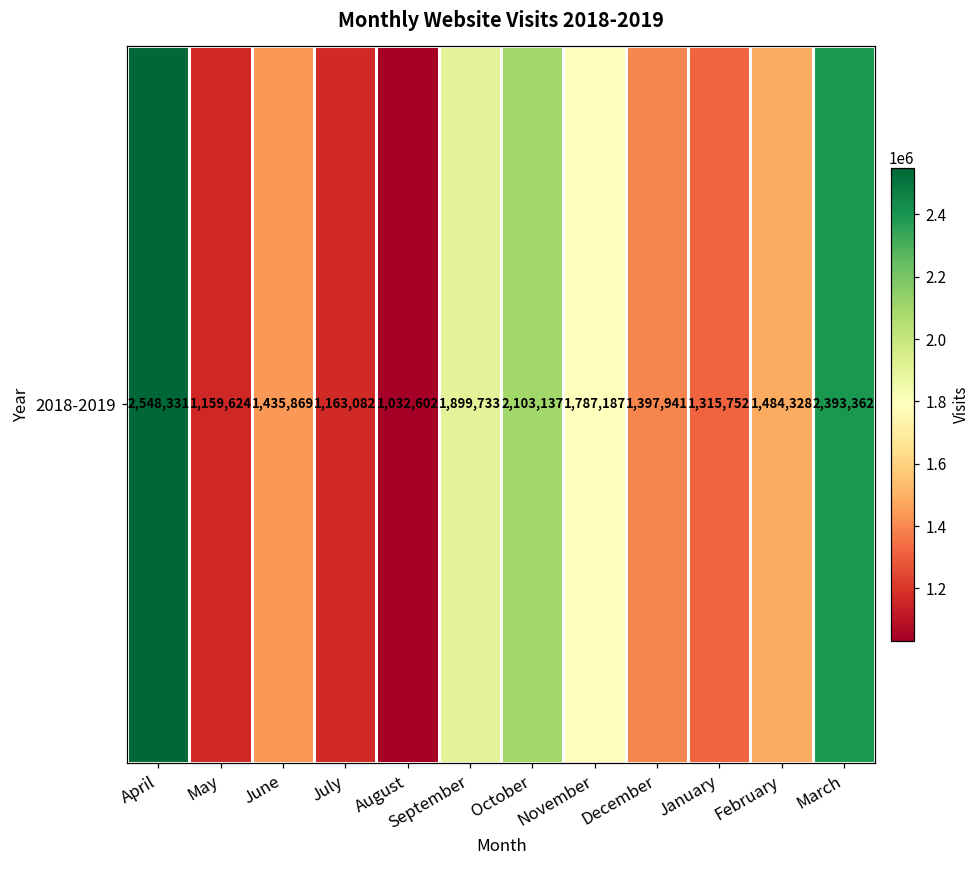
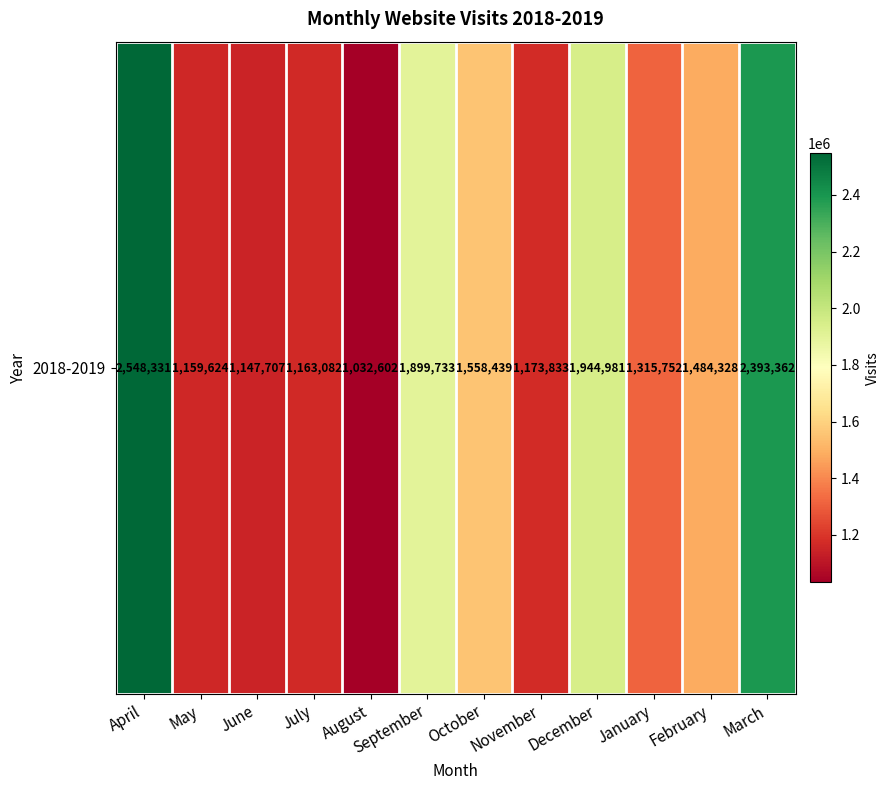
  {
    "2018-2019": {
      "April": "2,548,331",
      "May": "1,159,624",
-     "June": "1,435,869",
+     "June": "1,147,707",
      "July": "1,163,082",
      "August": "1,032,602",
      "September": "1,899,733",
-     "October": "2,103,137",
-     "November": "1,787,187",
-     "December": "1,397,941",
+     "October": "1,558,439",
+     "November": "1,173,833",
+     "December": "1,944,981",
      "January": "1,315,752",
      "February": "1,484,328",
      "March": "2,393,362"
    }
  }
